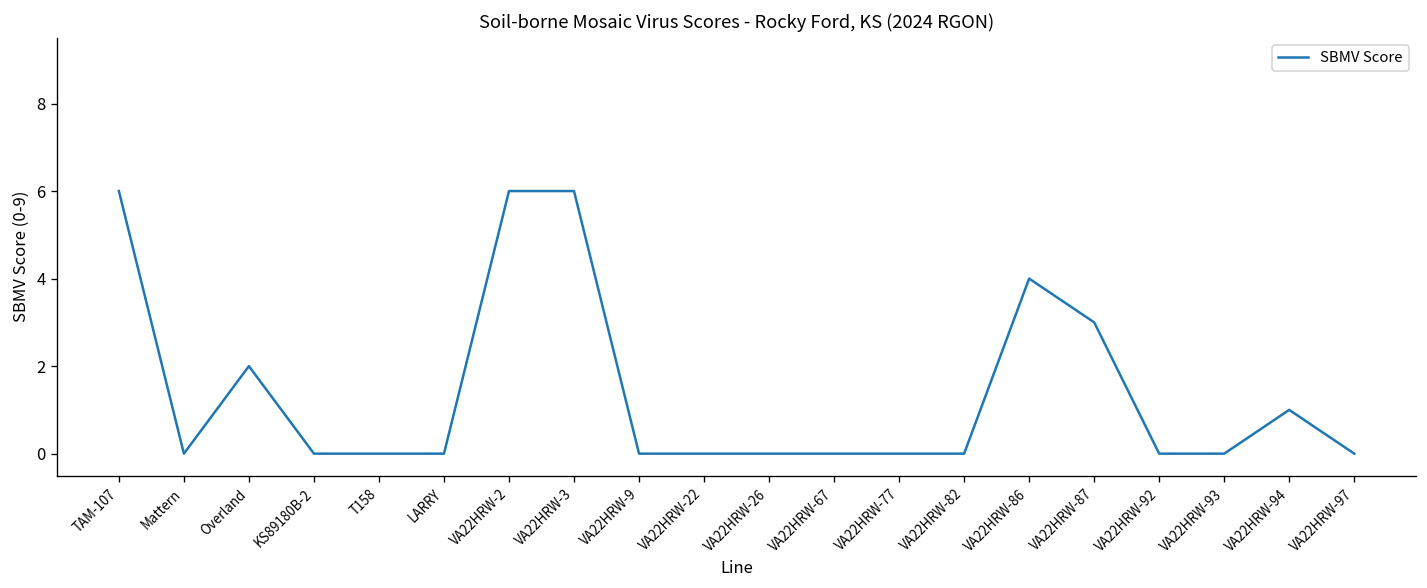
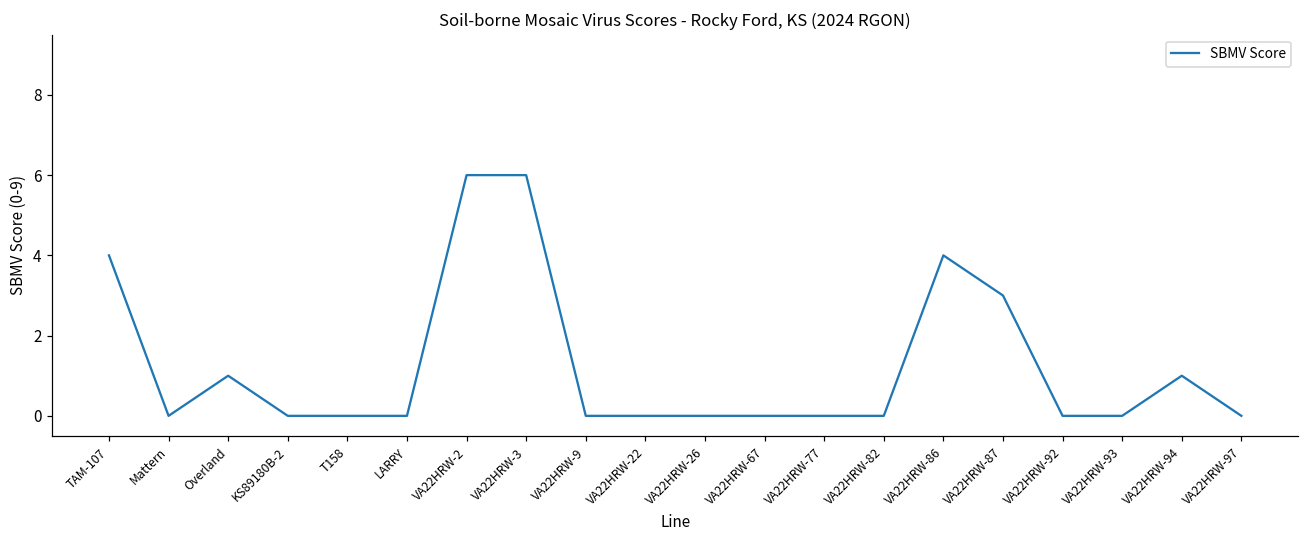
  {
-   "TAM-107": 6,
+   "TAM-107": 4,
    "Mattern": 0,
-   "Overland": 2,
+   "Overland": 1,
    "KS89180B-2": 0,
    "T158": 0,
    "LARRY": 0,
    "VA22HRW-2": 6,
    "VA22HRW-3": 6,
    "VA22HRW-9": 0,
    "VA22HRW-22": 0,
    "VA22HRW-26": 0,
    "VA22HRW-67": 0,
    "VA22HRW-77": 0,
    "VA22HRW-82": 0,
    "VA22HRW-86": 4,
    "VA22HRW-87": 3,
    "VA22HRW-92": 0,
    "VA22HRW-93": 0,
    "VA22HRW-94": 1,
    "VA22HRW-97": 0
  }
